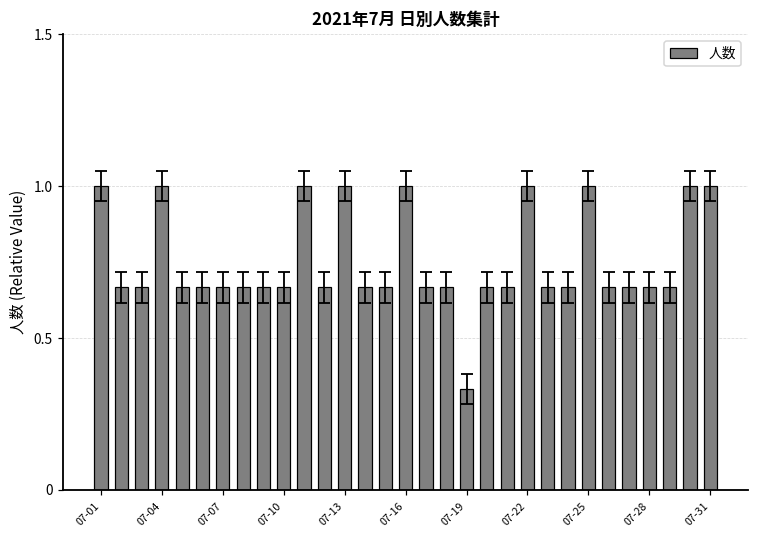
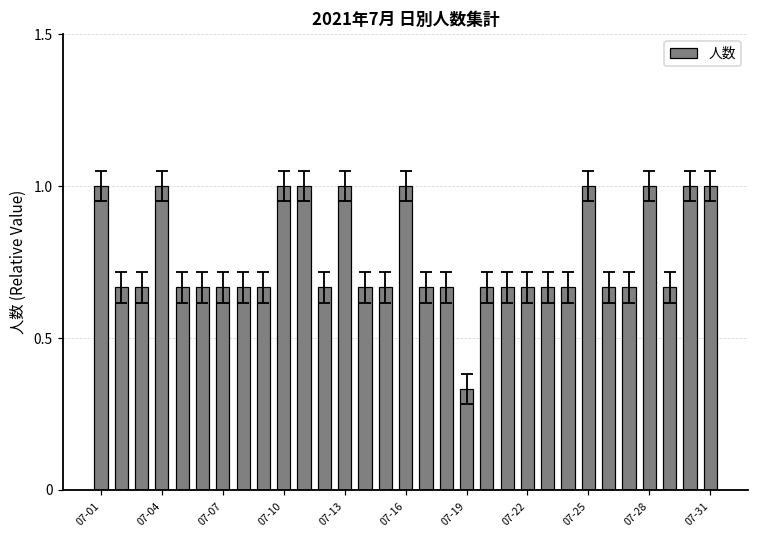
  {
    "人数": {
      "07-01": 1.00,
      "07-04": 1.00,
      "07-07": 0.67,
-     "07-10": 0.67,
+     "07-10": 1.00,
      "07-13": 1.00,
      "07-16": 1.00,
      "07-19": 0.33,
-     "07-22": 1.00,
+     "07-22": 0.67,
      "07-25": 1.00,
-     "07-28": 0.67,
+     "07-28": 1.00,
      "07-31": 1.00
    }
  }
